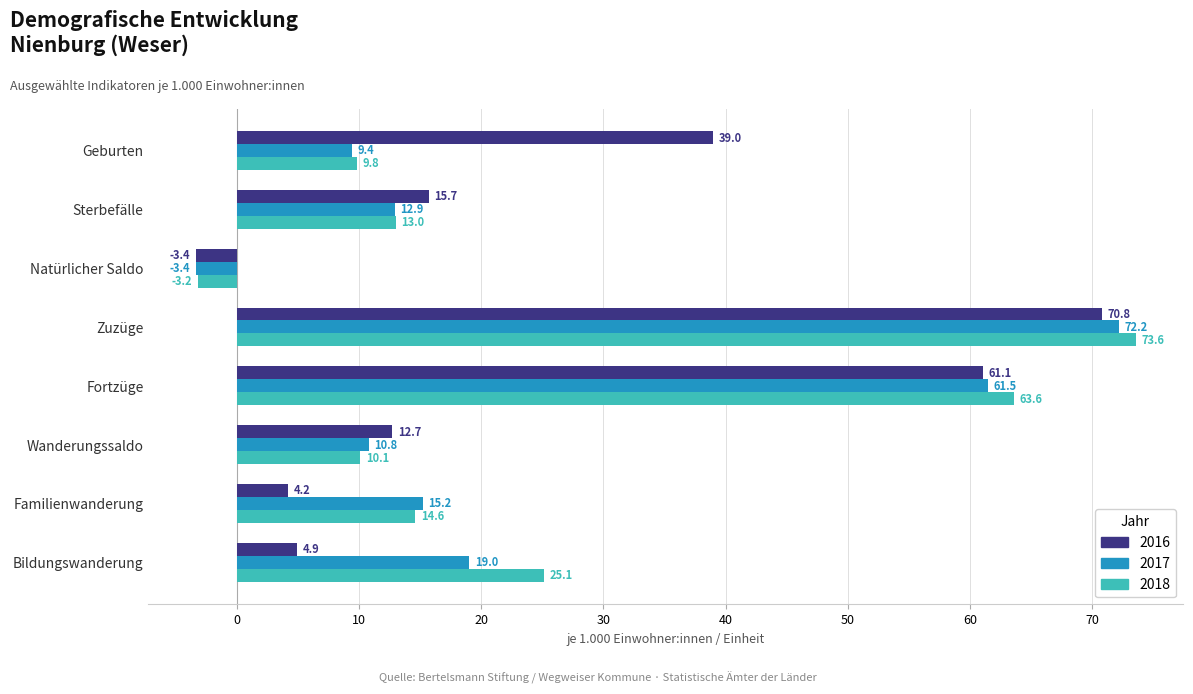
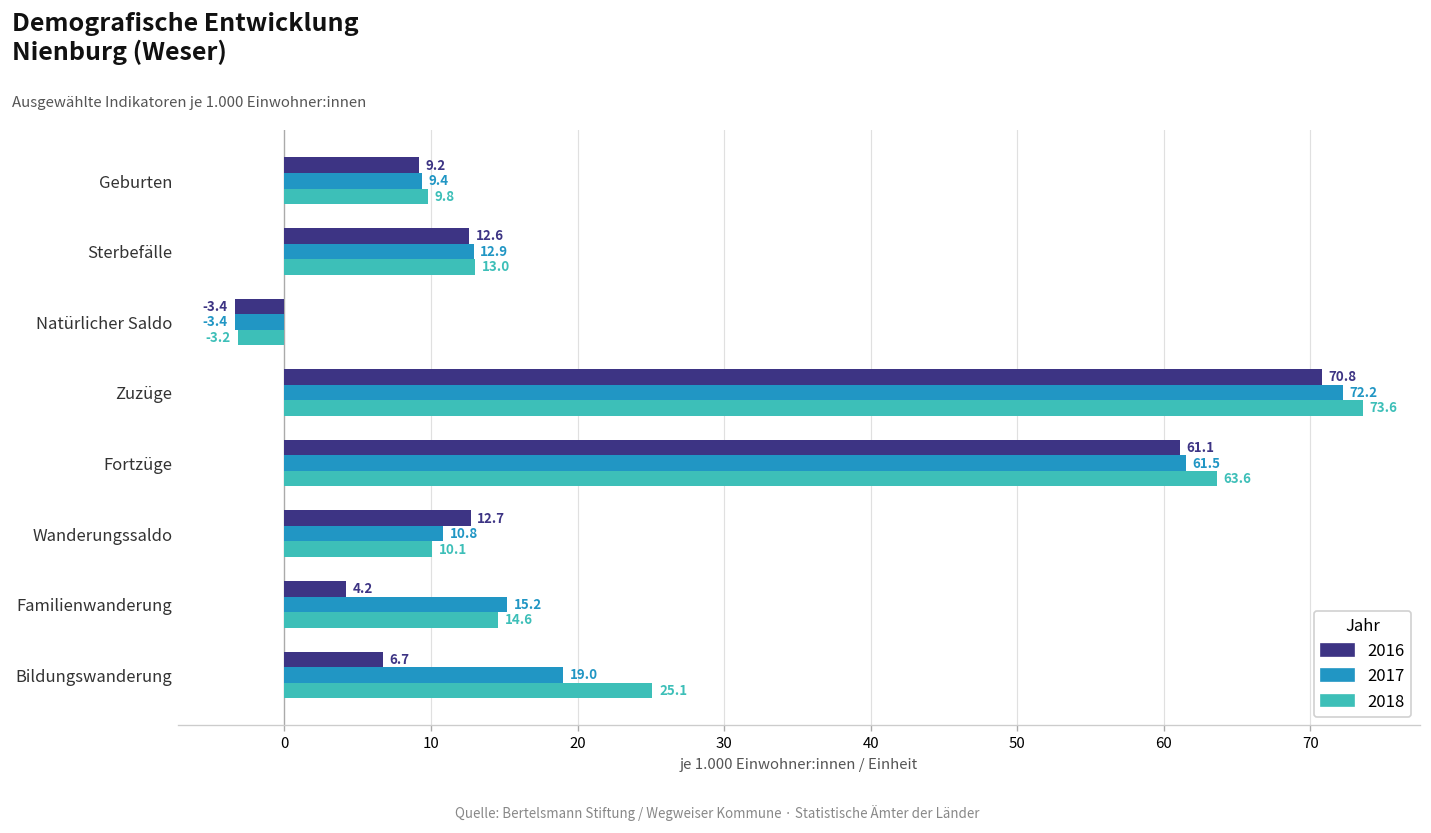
  {
    "2016": {
-     "Geburten": 39.0,
-     "Sterbefälle": 15.7,
+     "Geburten": 9.2,
+     "Sterbefälle": 12.6,
      "Natürlicher Saldo": -3.4,
      "Zuzüge": 70.8,
      "Fortzüge": 61.1,
      "Wanderungssaldo": 12.7,
      "Familienwanderung": 4.2,
-     "Bildungswanderung": 4.9
+     "Bildungswanderung": 6.7
    }
  }
